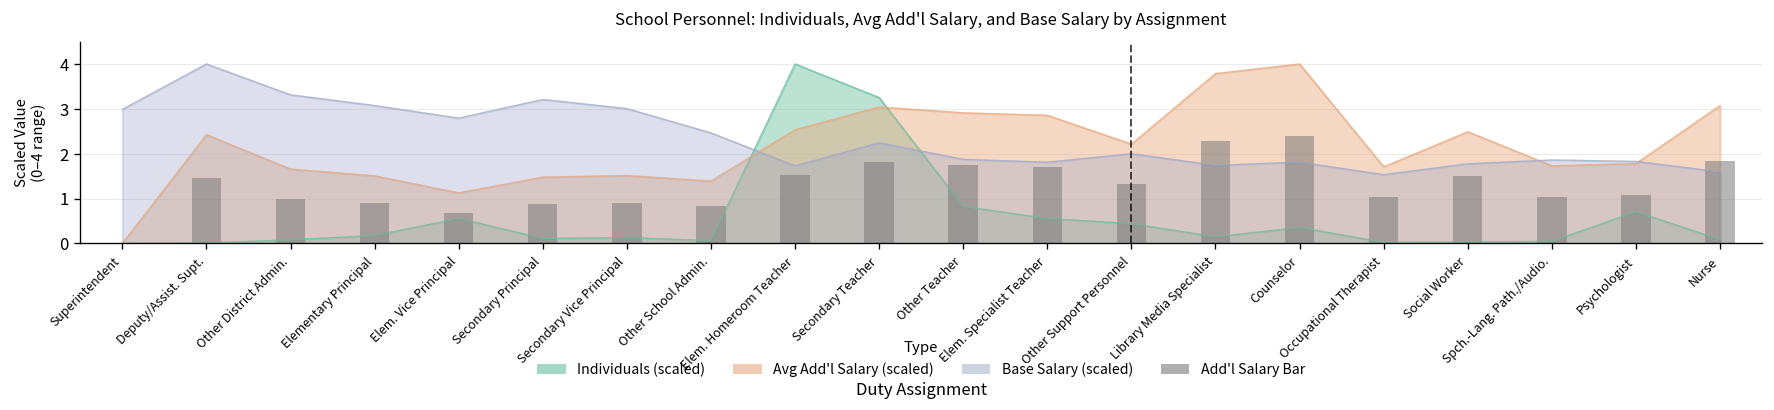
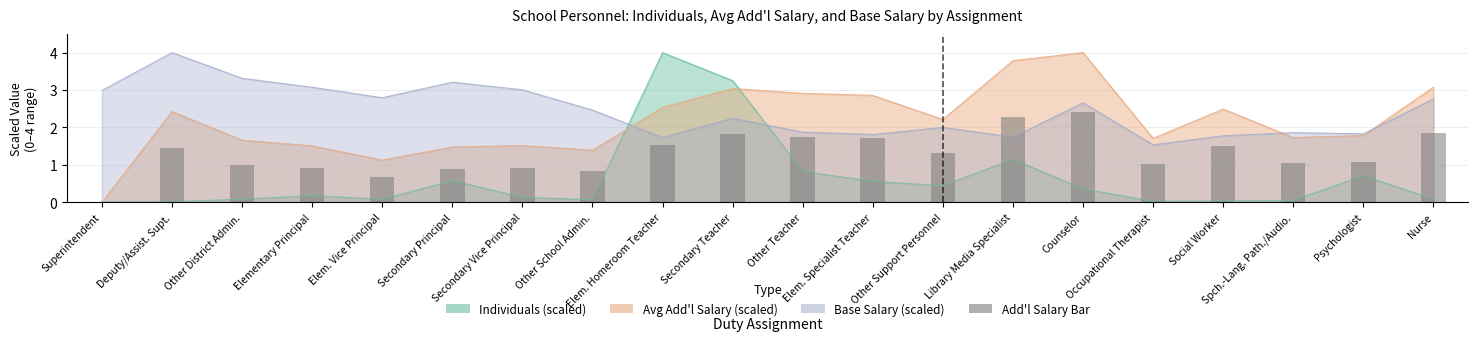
  {
    "Add'l Salary Bar": {
      "Superintendent": 0.0,
      "Deputy/Assist. Supt.": 1.5,
      "Other District Admin.": 1.0,
      "Elementary Principal": 0.9,
      "Elem. Vice Principal": 0.7,
      "Secondary Principal": 0.9,
      "Secondary Vice Principal": 0.9,
      "Other School Admin.": 0.8,
      "Elem. Homeroom Teacher": 1.5,
      "Secondary Teacher": 1.8,
      "Other Teacher": 1.7,
      "Elem. Specialist Teacher": 1.7,
      "Other Support Personnel": 1.3,
      "Library Media Specialist": 2.3,
      "Counselor": 2.4,
      "Occupational Therapist": 1.0,
      "Social Worker": 1.5,
      "Spch.-Lang. Path./Audio.": 1.0,
      "Psychologist": 1.1,
      "Nurse": 1.8
    },
    "Individuals (scaled)": {
      "Deputy/Assist. Supt.": 0.0,
      "Other District Admin.": 0.1,
      "Elementary Principal": 0.2,
-     "Elem. Vice Principal": 0.6,
-     "Secondary Principal": 0.1,
+     "Elem. Vice Principal": 0.1,
+     "Secondary Principal": 0.6,
      "Secondary Vice Principal": 0.1,
      "Other School Admin.": 0.1,
      "Elem. Homeroom Teacher": 4.0,
      "Secondary Teacher": 3.3,
      "Other Teacher": 0.8,
      "Elem. Specialist Teacher": 0.6,
      "Other Support Personnel": 0.4,
-     "Library Media Specialist": 0.1,
+     "Library Media Specialist": 1.1,
      "Counselor": 0.4,
      "Occupational Therapist": 0.0,
      "Social Worker": 0.0,
      "Spch.-Lang. Path./Audio.": 0.0,
      "Psychologist": 0.7,
      "Nurse": 0.1
    },
    "Avg Add'l Salary (scaled)": {
      "Deputy/Assist. Supt.": 2.4,
      "Other District Admin.": 1.7,
      "Elementary Principal": 1.5,
      "Elem. Vice Principal": 1.1,
      "Secondary Principal": 1.5,
      "Secondary Vice Principal": 1.5,
      "Other School Admin.": 1.4,
      "Elem. Homeroom Teacher": 2.5,
      "Secondary Teacher": 3.0,
      "Other Teacher": 2.9,
      "Elem. Specialist Teacher": 2.9,
      "Other Support Personnel": 2.2,
      "Library Media Specialist": 3.8,
      "Counselor": 4.0,
      "Occupational Therapist": 1.7,
      "Social Worker": 2.5,
      "Spch.-Lang. Path./Audio.": 1.7,
      "Nurse": 3.1
    },
    "Base Salary (scaled)": {
      "Superintendent": 3.0,
      "Deputy/Assist. Supt.": 4.0,
      "Other District Admin.": 3.3,
      "Elementary Principal": 3.1,
      "Elem. Vice Principal": 2.8,
      "Secondary Principal": 3.2,
      "Secondary Vice Principal": 3.0,
      "Other School Admin.": 2.5,
      "Elem. Homeroom Teacher": 1.7,
      "Secondary Teacher": 2.2,
      "Other Teacher": 1.9,
      "Elem. Specialist Teacher": 1.8,
      "Other Support Personnel": 2.0,
      "Library Media Specialist": 1.7,
-     "Counselor": 1.8,
+     "Counselor": 2.7,
      "Occupational Therapist": 1.5,
      "Social Worker": 1.8,
      "Spch.-Lang. Path./Audio.": 1.9,
-     "Nurse": 1.6
+     "Nurse": 2.8
    }
  }
